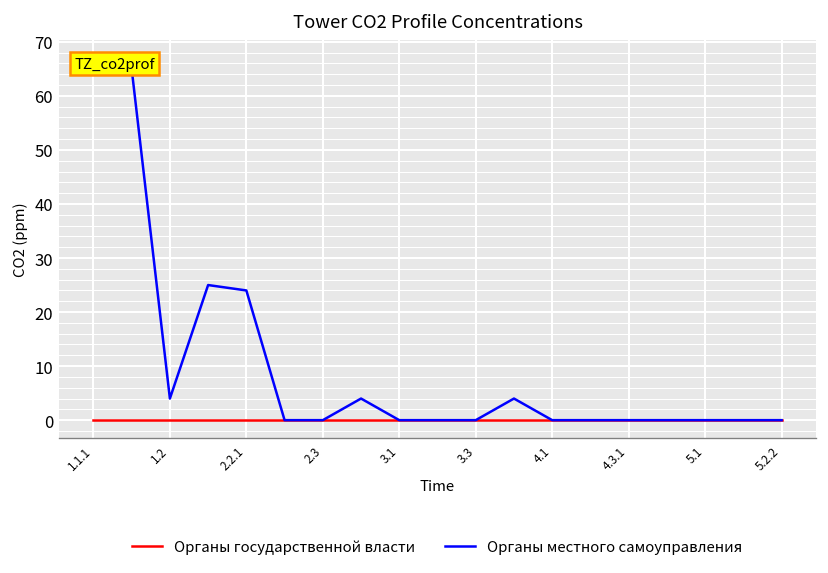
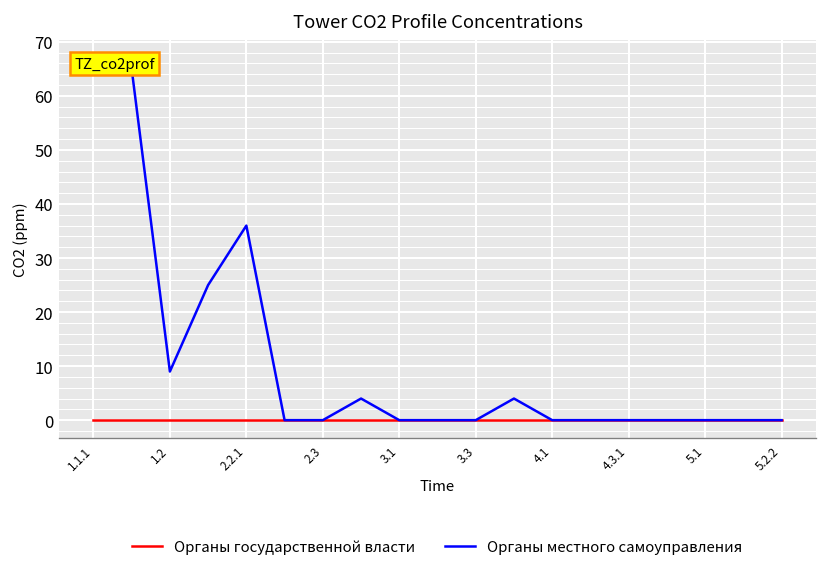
  {
    "Органы государственной власти": {
      "1.1.1": 0,
      "1.2": 0,
      "2.2.1": 0
    },
    "Органы местного самоуправления": {
-     "1.2": 4,
-     "2.2.1": 24
+     "1.2": 9,
+     "2.2.1": 36
    }
  }
